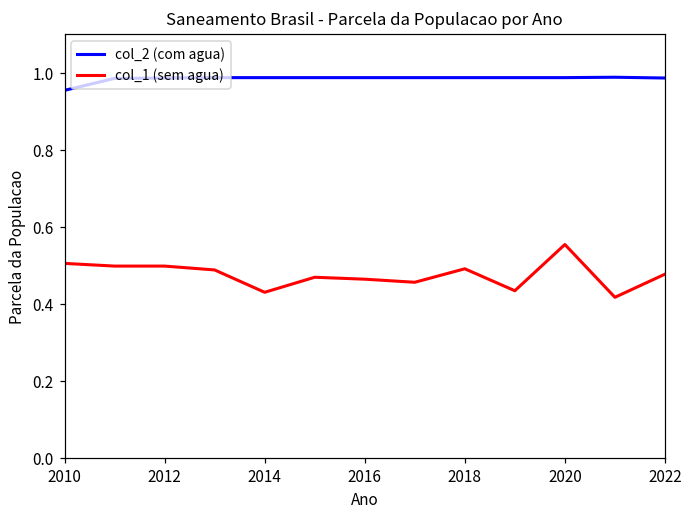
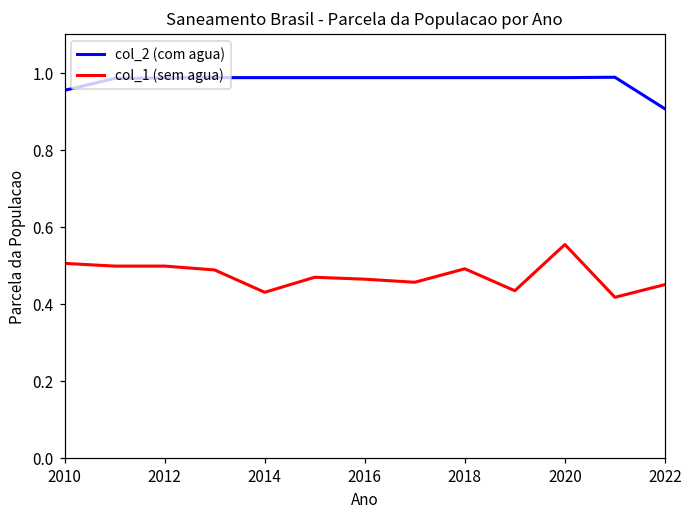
  {
    "col_2 (com agua)": {
      "2010": 0.96,
      "2014": 0.99,
      "2016": 0.99,
      "2018": 0.99,
      "2020": 0.99,
-     "2022": 0.99
+     "2022": 0.91
    },
    "col_1 (sem agua)": {
      "2010": 0.51,
      "2012": 0.50,
      "2014": 0.43,
      "2016": 0.47,
      "2018": 0.49,
      "2020": 0.56,
-     "2022": 0.48
+     "2022": 0.45
    }
  }
